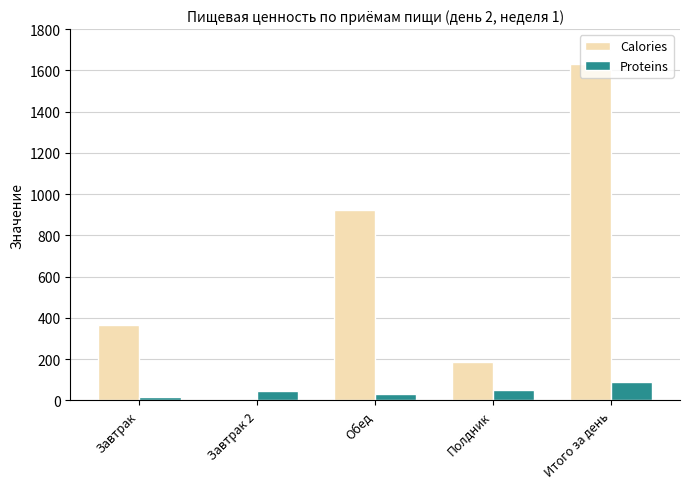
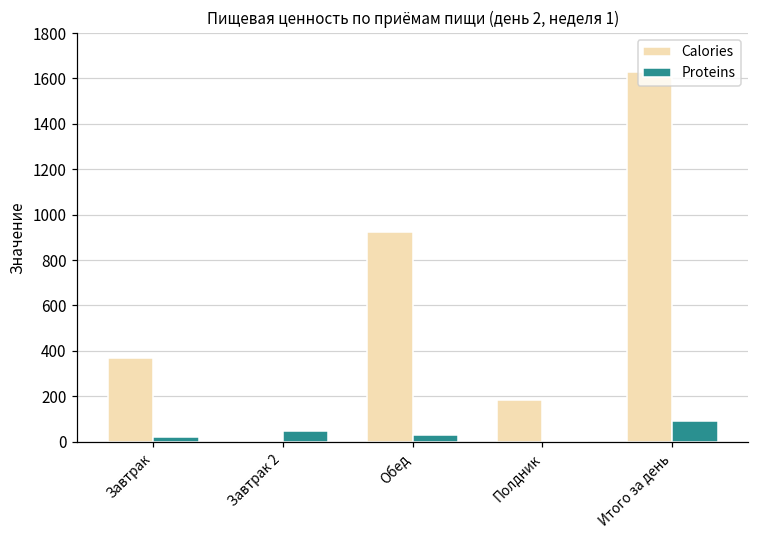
  {
    "Calories": {
      "Завтрак": 370,
      "Завтрак 2": 0,
      "Обед": 920,
      "Полдник": 190
    },
    "Proteins": {
      "Завтрак": 20,
      "Завтрак 2": 50,
      "Обед": 30,
-     "Полдник": 50,
+     "Полдник": 0,
      "Итого за день": 90
    }
  }
